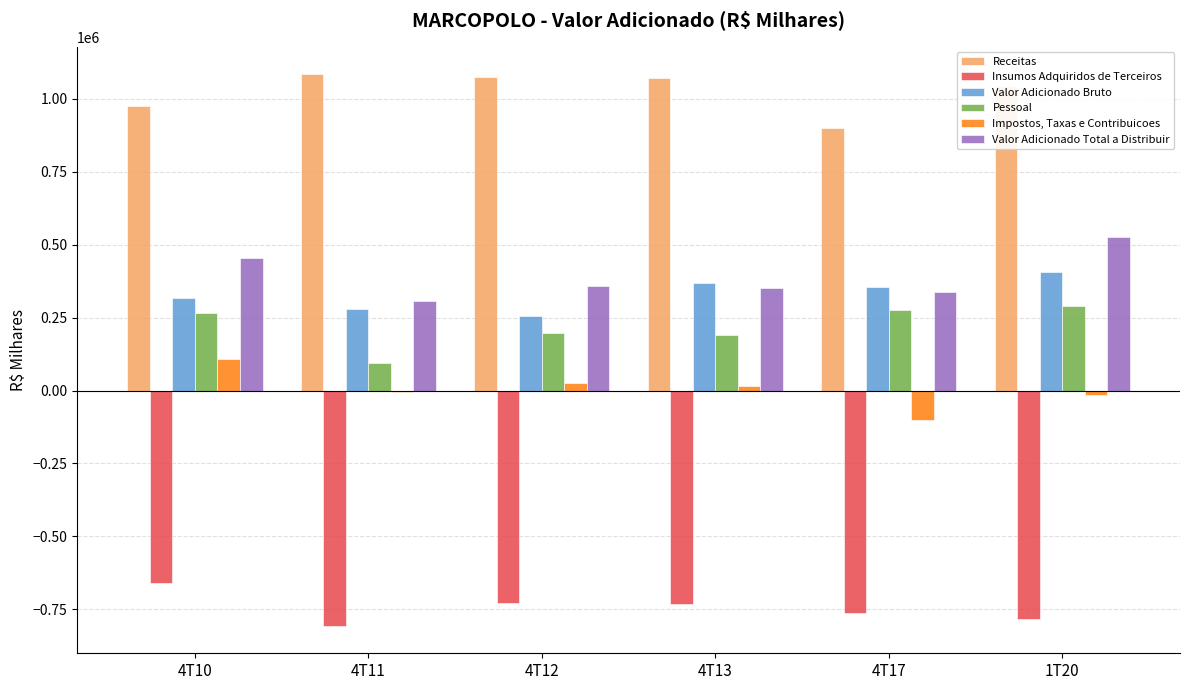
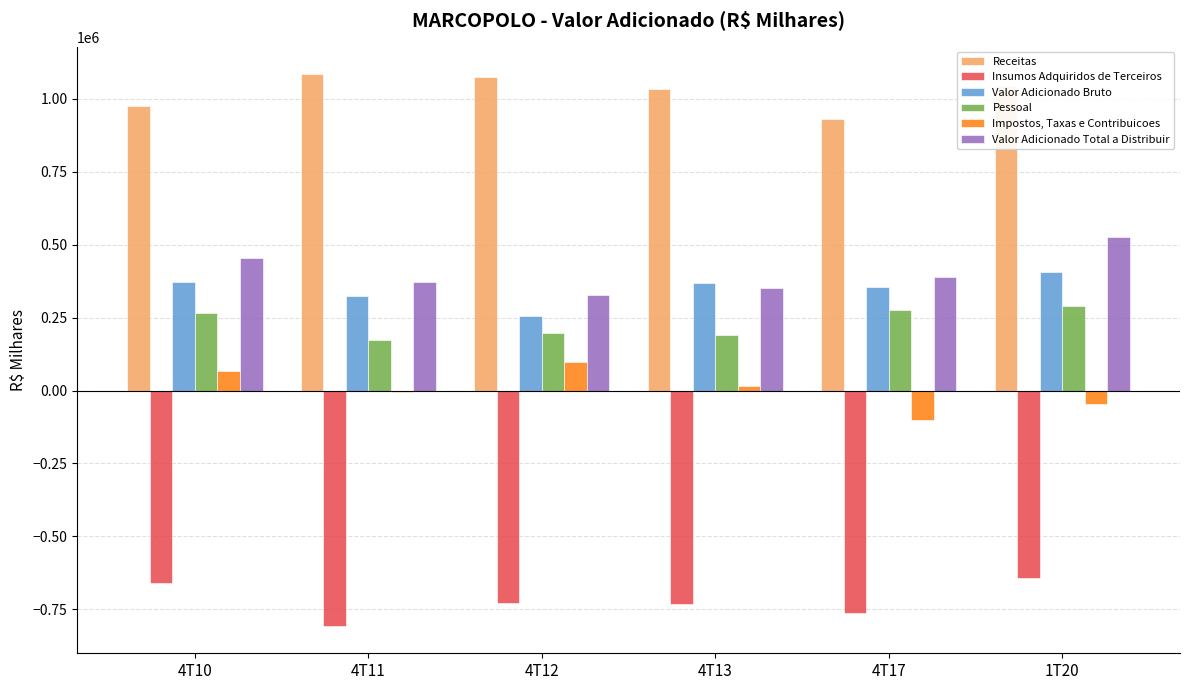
  {
    "Receitas": {
      "4T10": 980000,
      "4T11": 1080000,
      "4T12": 1070000,
-     "4T13": 1070000,
-     "4T17": 900000
+     "4T13": 1030000,
+     "4T17": 930000
    },
    "Insumos Adquiridos de Terceiros": {
      "4T10": -660000,
      "4T11": -810000,
      "4T12": -730000,
      "4T13": -730000,
      "4T17": -760000,
-     "1T20": -780000
+     "1T20": -640000
    },
    "Valor Adicionado Bruto": {
-     "4T10": 320000,
-     "4T11": 280000,
+     "4T10": 370000,
+     "4T11": 320000,
      "4T12": 260000,
      "4T13": 370000,
      "4T17": 360000,
      "1T20": 410000
    },
    "Pessoal": {
      "4T10": 270000,
-     "4T11": 100000,
+     "4T11": 170000,
      "4T12": 200000,
      "4T13": 190000,
      "4T17": 280000,
      "1T20": 290000
    },
    "Impostos, Taxas e Contribuicoes": {
-     "4T10": 110000,
-     "4T12": 30000,
+     "4T10": 70000,
+     "4T12": 100000,
      "4T13": 10000,
      "4T17": -100000,
-     "1T20": -10000
+     "1T20": -50000
    },
    "Valor Adicionado Total a Distribuir": {
      "4T10": 450000,
-     "4T11": 310000,
-     "4T12": 360000,
+     "4T11": 370000,
+     "4T12": 330000,
      "4T13": 350000,
-     "4T17": 340000,
+     "4T17": 390000,
      "1T20": 530000
    }
  }
